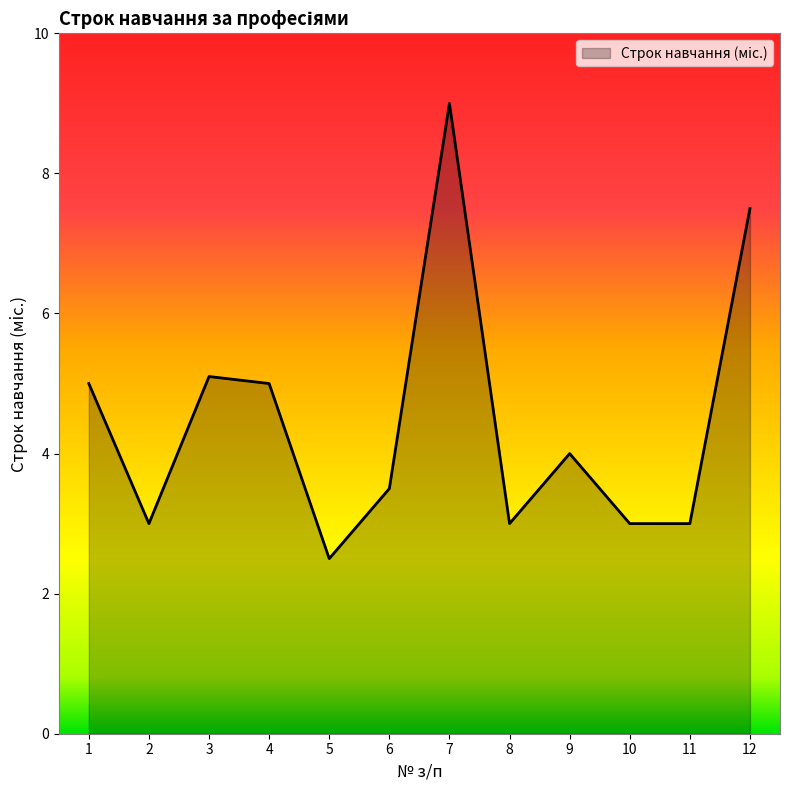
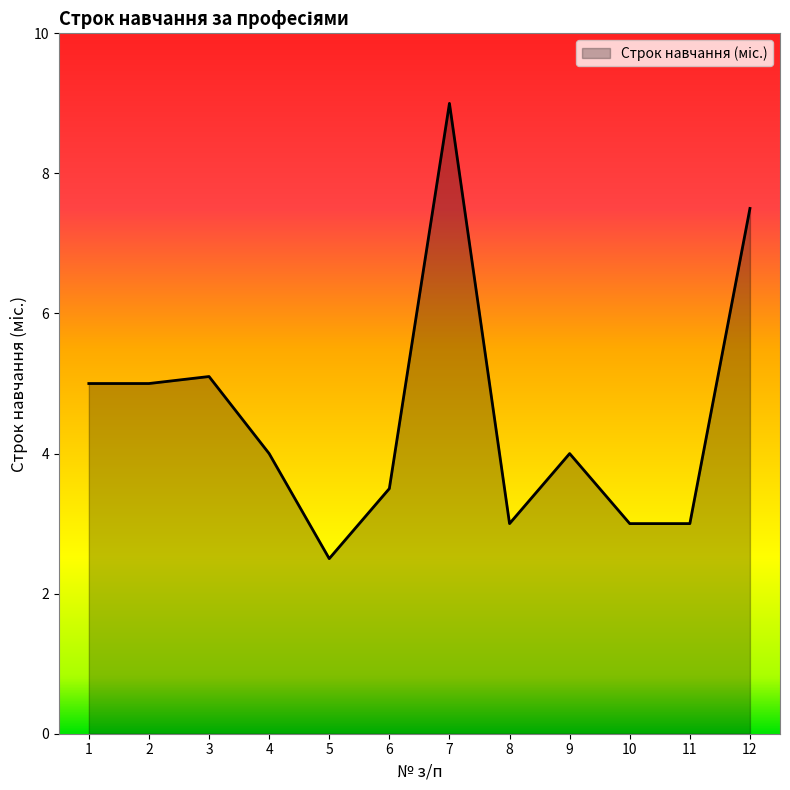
  {
    "1": 5,
-   "2": 3,
+   "2": 5,
    "3": 5.1,
-   "4": 5,
+   "4": 4,
    "5": 2.5,
    "6": 3.5,
    "7": 9,
    "8": 3,
    "9": 4,
    "10": 3,
    "11": 3,
    "12": 7.5
  }
